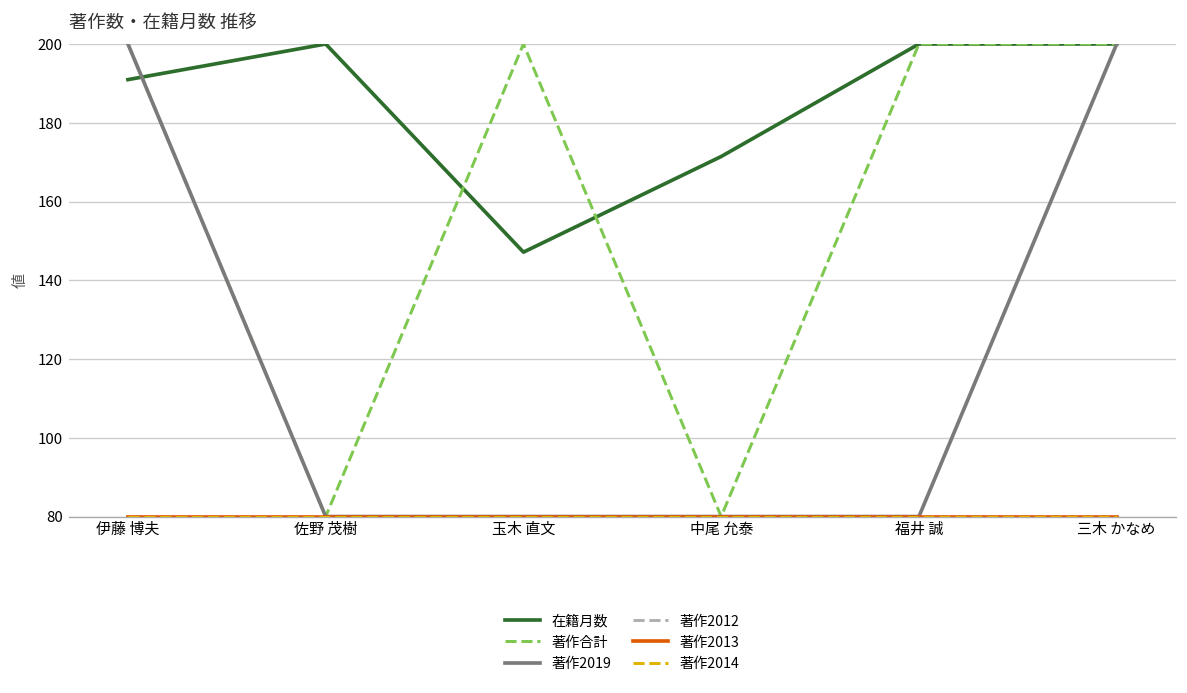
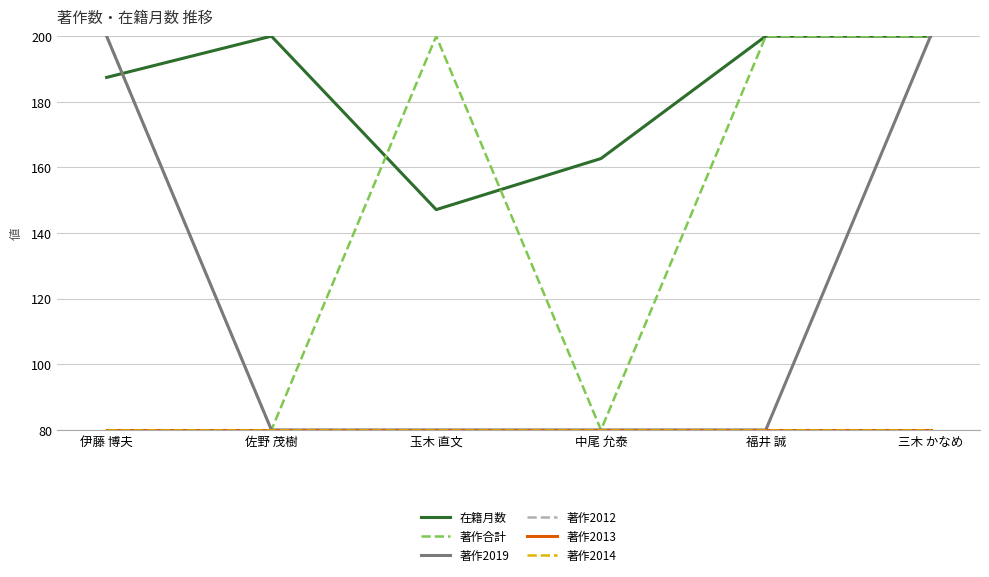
  {
    "在籍月数": {
-     "伊藤 博夫": 191,
+     "伊藤 博夫": 187,
      "佐野 茂樹": 200,
      "玉木 直文": 147,
-     "中尾 允泰": 171
+     "中尾 允泰": 163
    },
    "著作合計": {
      "玉木 直文": 200
    },
    "著作2014": {
      "伊藤 博夫": 80,
      "三木 かなめ": 80
    }
  }
